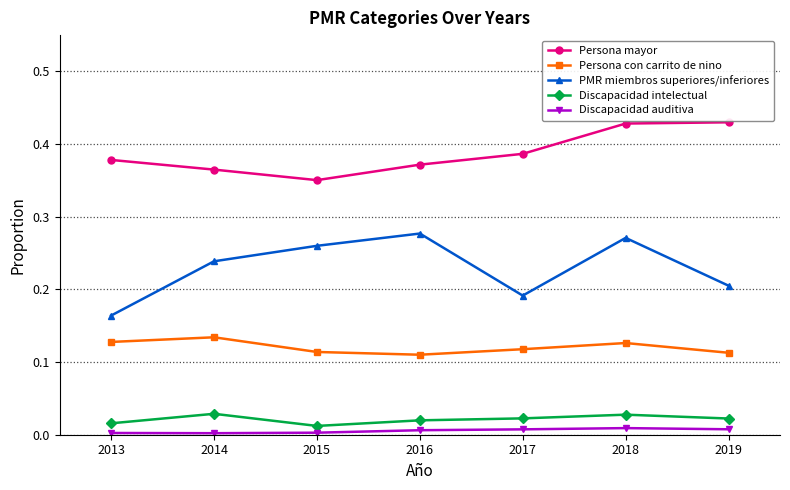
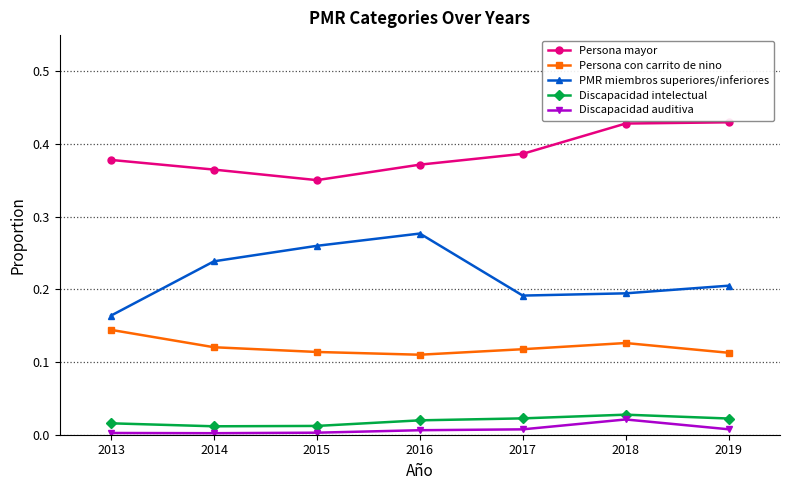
  {
    "Persona mayor": {
      "2013": 0.38,
      "2014": 0.36,
      "2015": 0.35,
      "2016": 0.37,
      "2017": 0.39,
      "2018": 0.43,
      "2019": 0.43
    },
    "Persona con carrito de nino": {
-     "2013": 0.13,
-     "2014": 0.13,
+     "2013": 0.14,
+     "2014": 0.12,
      "2015": 0.11,
      "2016": 0.11,
      "2017": 0.12,
      "2018": 0.13,
      "2019": 0.11
    },
    "PMR miembros superiores/inferiores": {
      "2013": 0.16,
      "2014": 0.24,
      "2015": 0.26,
      "2016": 0.28,
      "2017": 0.19,
-     "2018": 0.27,
+     "2018": 0.19,
      "2019": 0.21
    },
    "Discapacidad intelectual": {
      "2013": 0.02,
-     "2014": 0.03,
+     "2014": 0.01,
      "2015": 0.01,
      "2016": 0.02,
      "2017": 0.02,
      "2018": 0.03,
      "2019": 0.02
    },
    "Discapacidad auditiva": {
      "2013": 0.00,
      "2014": 0.00,
      "2015": 0.00,
      "2016": 0.01,
      "2017": 0.01,
-     "2018": 0.01,
+     "2018": 0.02,
      "2019": 0.01
    }
  }
